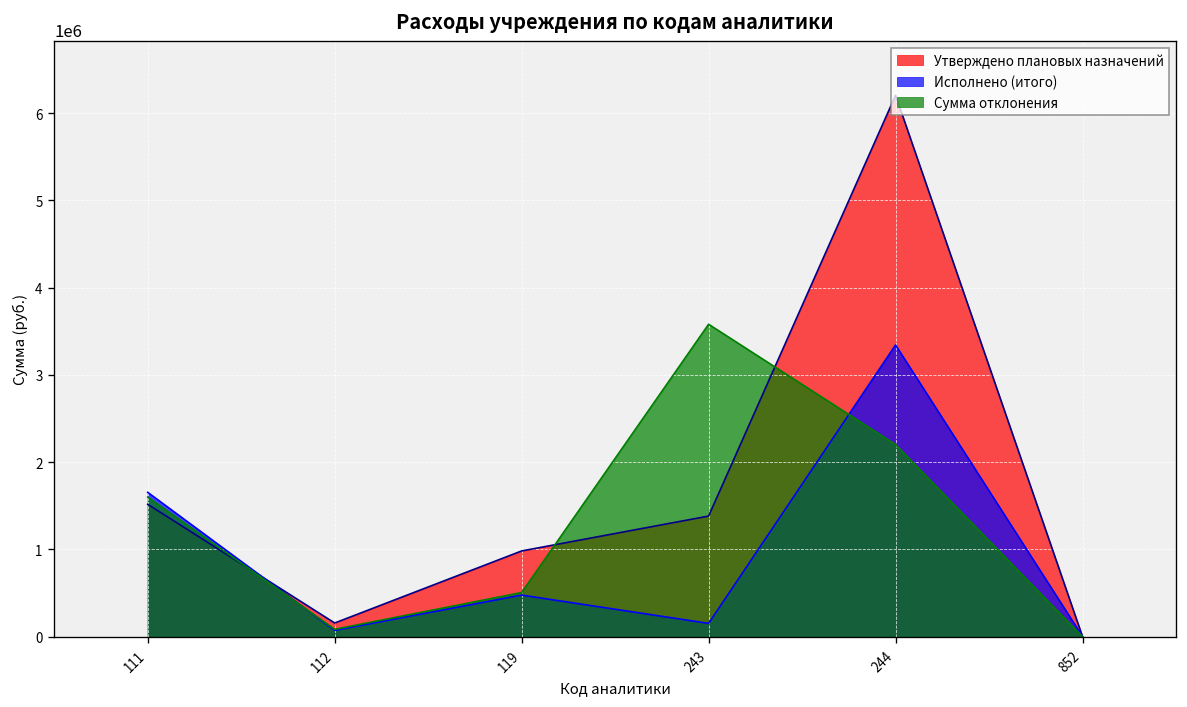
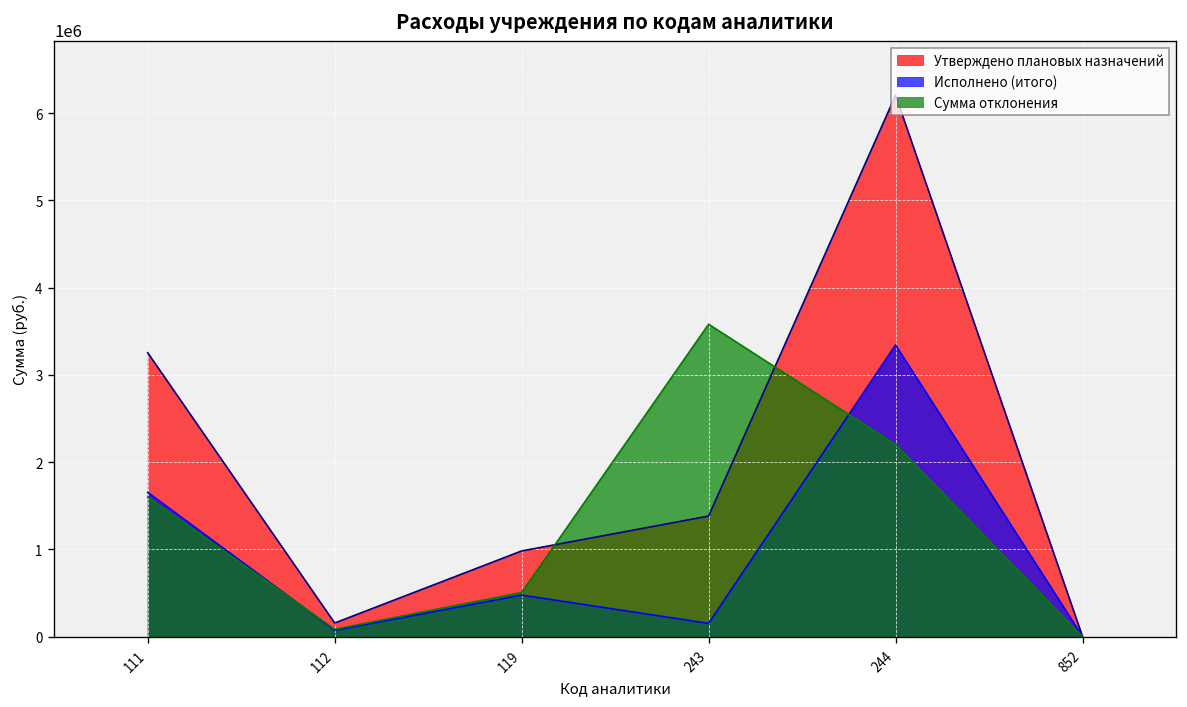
  {
    "Утверждено плановых назначений": {
-     "111": 1500000,
+     "111": 3300000,
      "112": 200000,
      "119": 1000000,
      "243": 1400000
    },
    "Исполнено (итого)": {
      "111": 1700000,
      "243": 200000,
      "244": 3300000
    },
    "Сумма отклонения": {
      "111": 1600000,
      "243": 3600000,
      "244": 2200000
    }
  }
